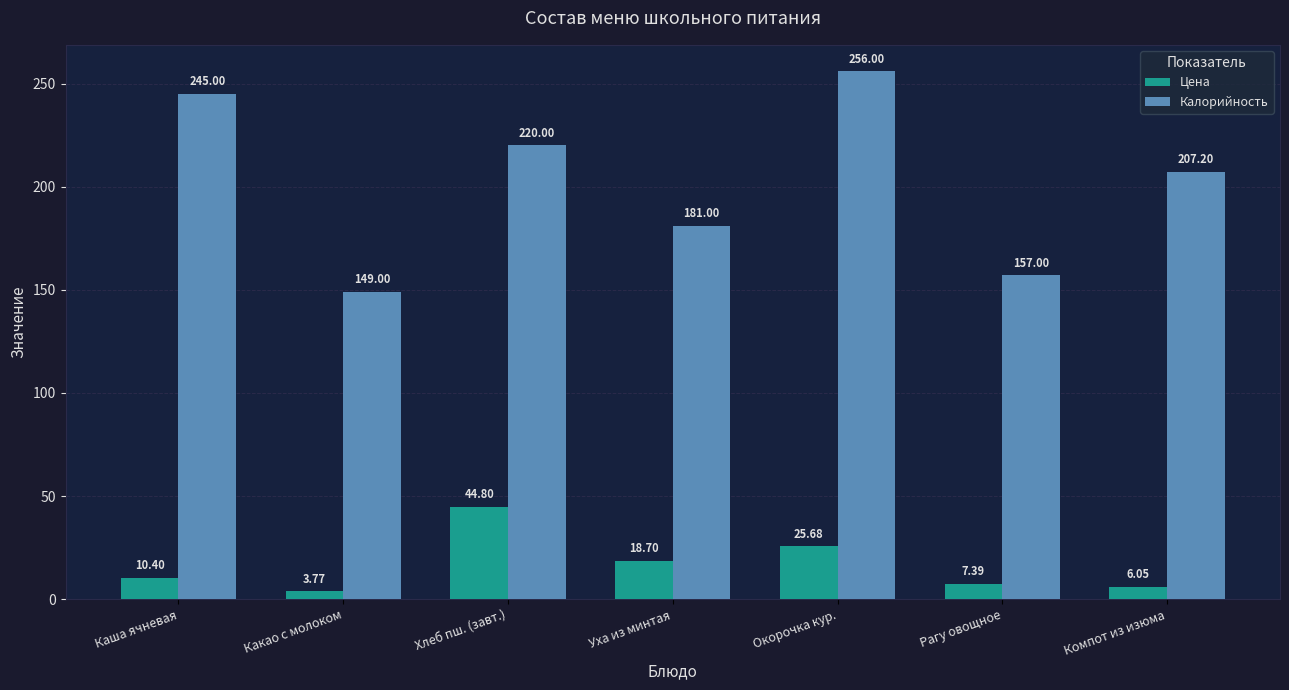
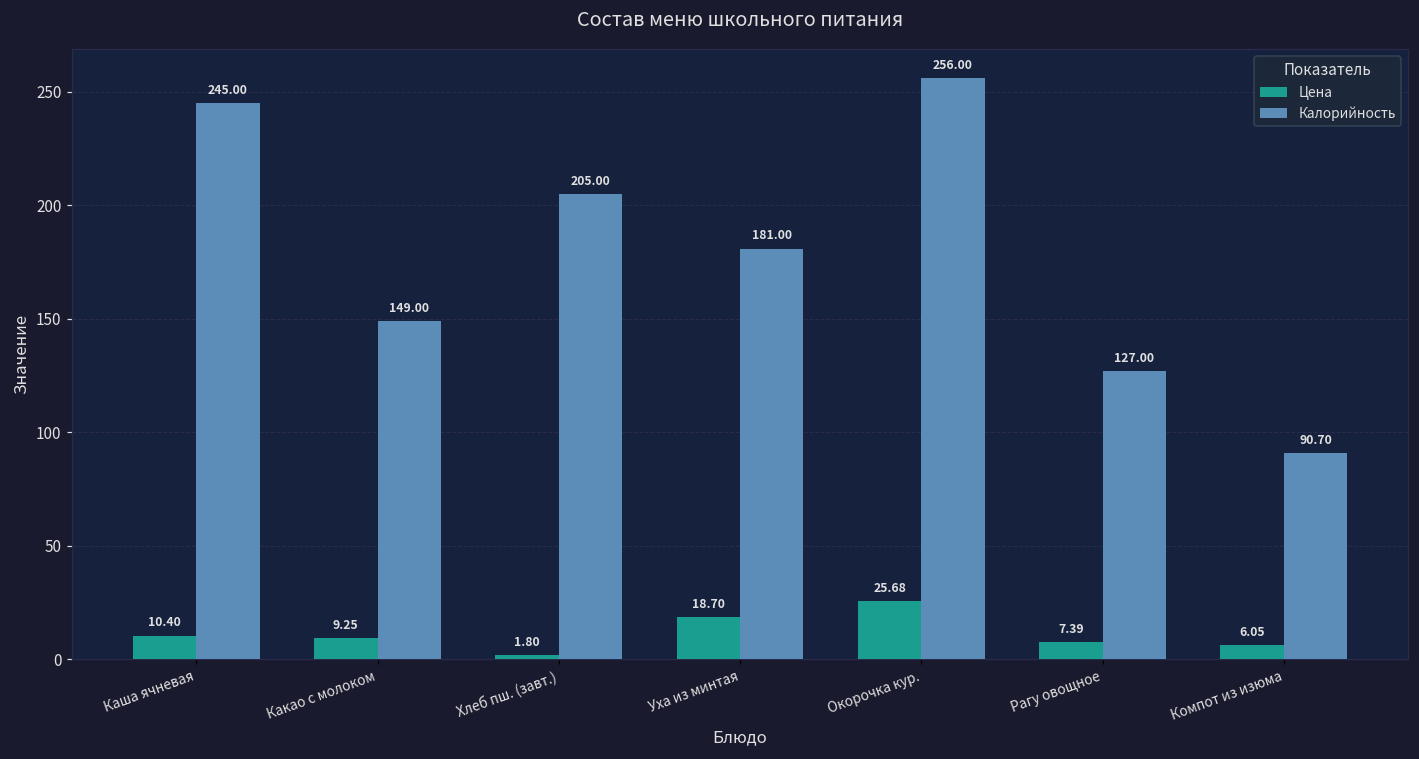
  {
    "Цена": {
      "Каша ячневая": 10.40,
-     "Какао с молоком": 3.77,
-     "Хлеб пш. (завт.)": 44.80,
+     "Какао с молоком": 9.25,
+     "Хлеб пш. (завт.)": 1.80,
      "Уха из минтая": 18.70,
      "Окорочка кур.": 25.68,
      "Рагу овощное": 7.39,
      "Компот из изюма": 6.05
    },
    "Калорийность": {
      "Каша ячневая": 245.00,
      "Какао с молоком": 149.00,
-     "Хлеб пш. (завт.)": 220.00,
+     "Хлеб пш. (завт.)": 205.00,
      "Уха из минтая": 181.00,
      "Окорочка кур.": 256.00,
-     "Рагу овощное": 157.00,
-     "Компот из изюма": 207.20
+     "Рагу овощное": 127.00,
+     "Компот из изюма": 90.70
    }
  }
